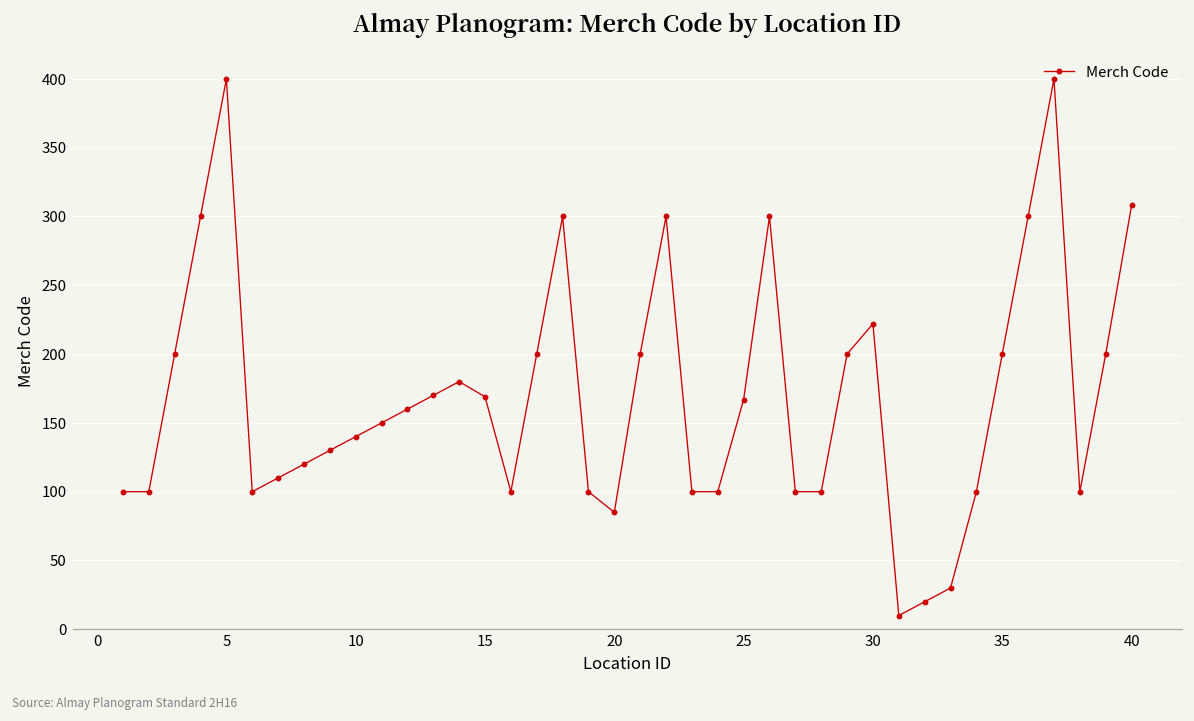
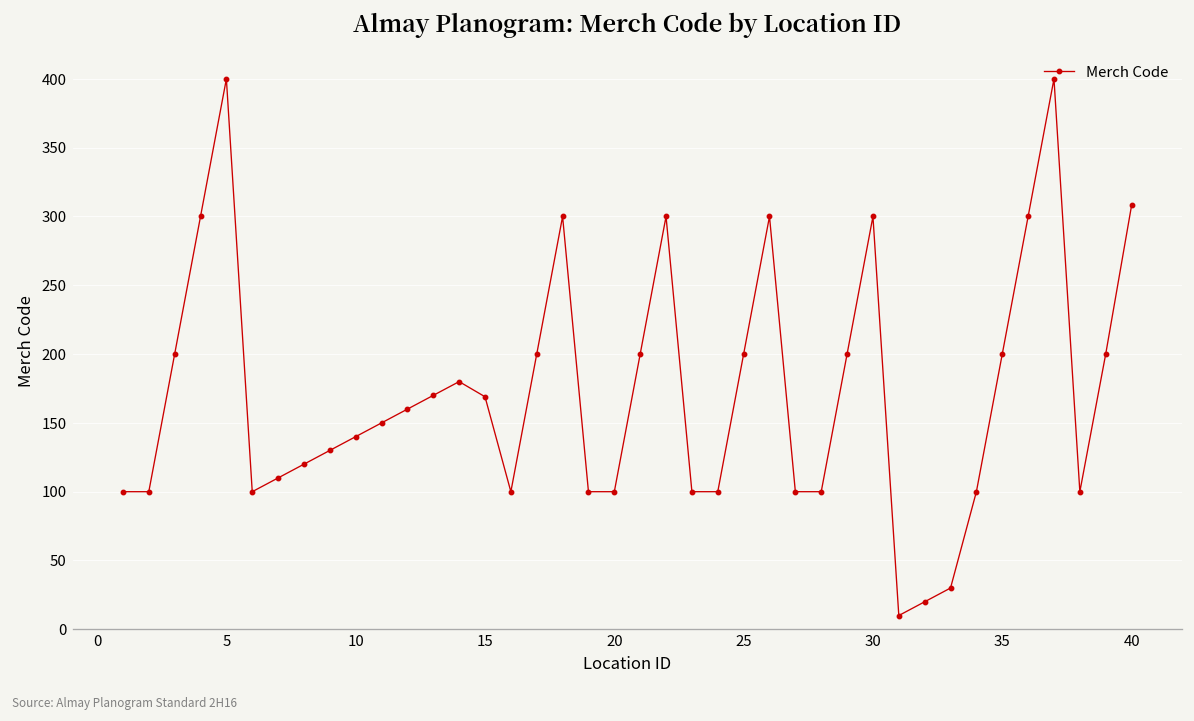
  {
    "5": 400,
    "10": 140,
    "15": 169,
-   "20": 85,
-   "25": 167,
-   "30": 222,
+   "20": 100,
+   "25": 200,
+   "30": 300,
    "35": 200,
    "40": 308
  }
